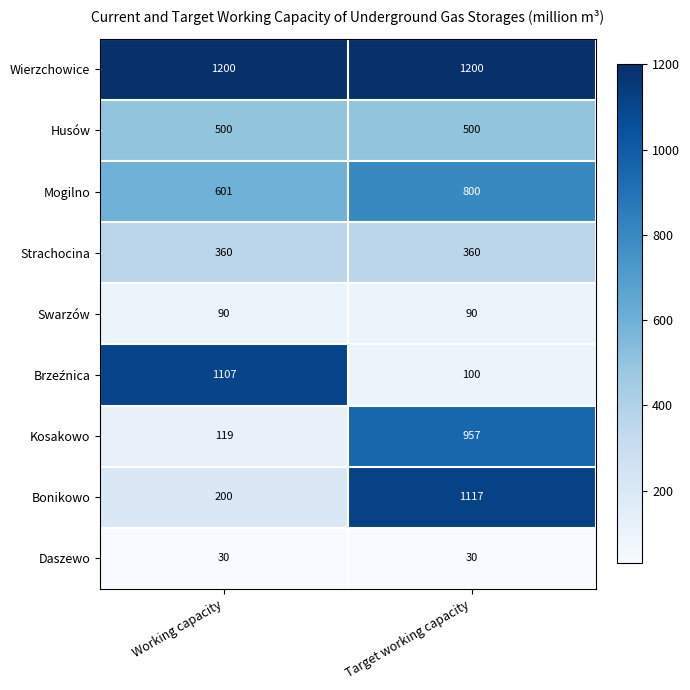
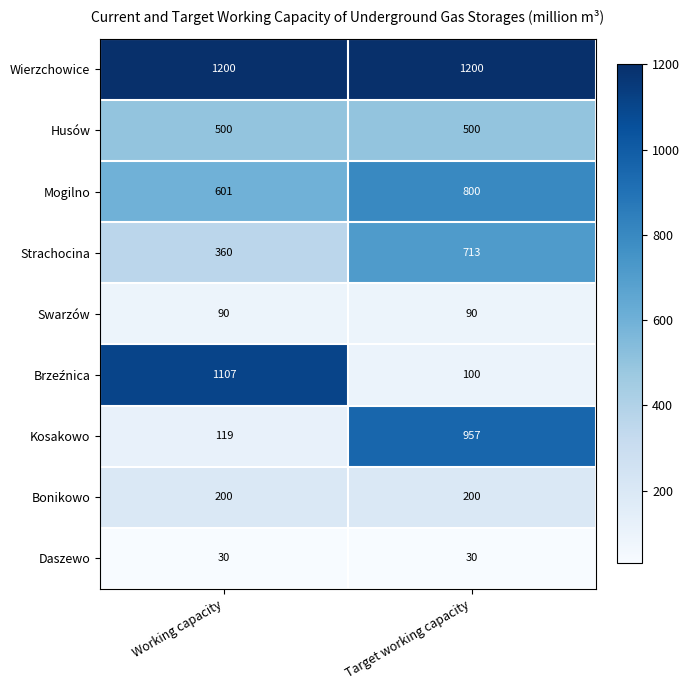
  {
    "Wierzchowice": {
      "Working capacity": 1200,
      "Target working capacity": 1200
    },
    "Husów": {
      "Working capacity": 500,
      "Target working capacity": 500
    },
    "Mogilno": {
      "Working capacity": 601,
      "Target working capacity": 800
    },
    "Strachocina": {
      "Working capacity": 360,
-     "Target working capacity": 360
+     "Target working capacity": 713
    },
    "Swarzów": {
      "Working capacity": 90,
      "Target working capacity": 90
    },
    "Brzeźnica": {
      "Working capacity": 1107,
      "Target working capacity": 100
    },
    "Kosakowo": {
      "Working capacity": 119,
      "Target working capacity": 957
    },
    "Bonikowo": {
      "Working capacity": 200,
-     "Target working capacity": 1117
+     "Target working capacity": 200
    },
    "Daszewo": {
      "Working capacity": 30,
      "Target working capacity": 30
    }
  }
